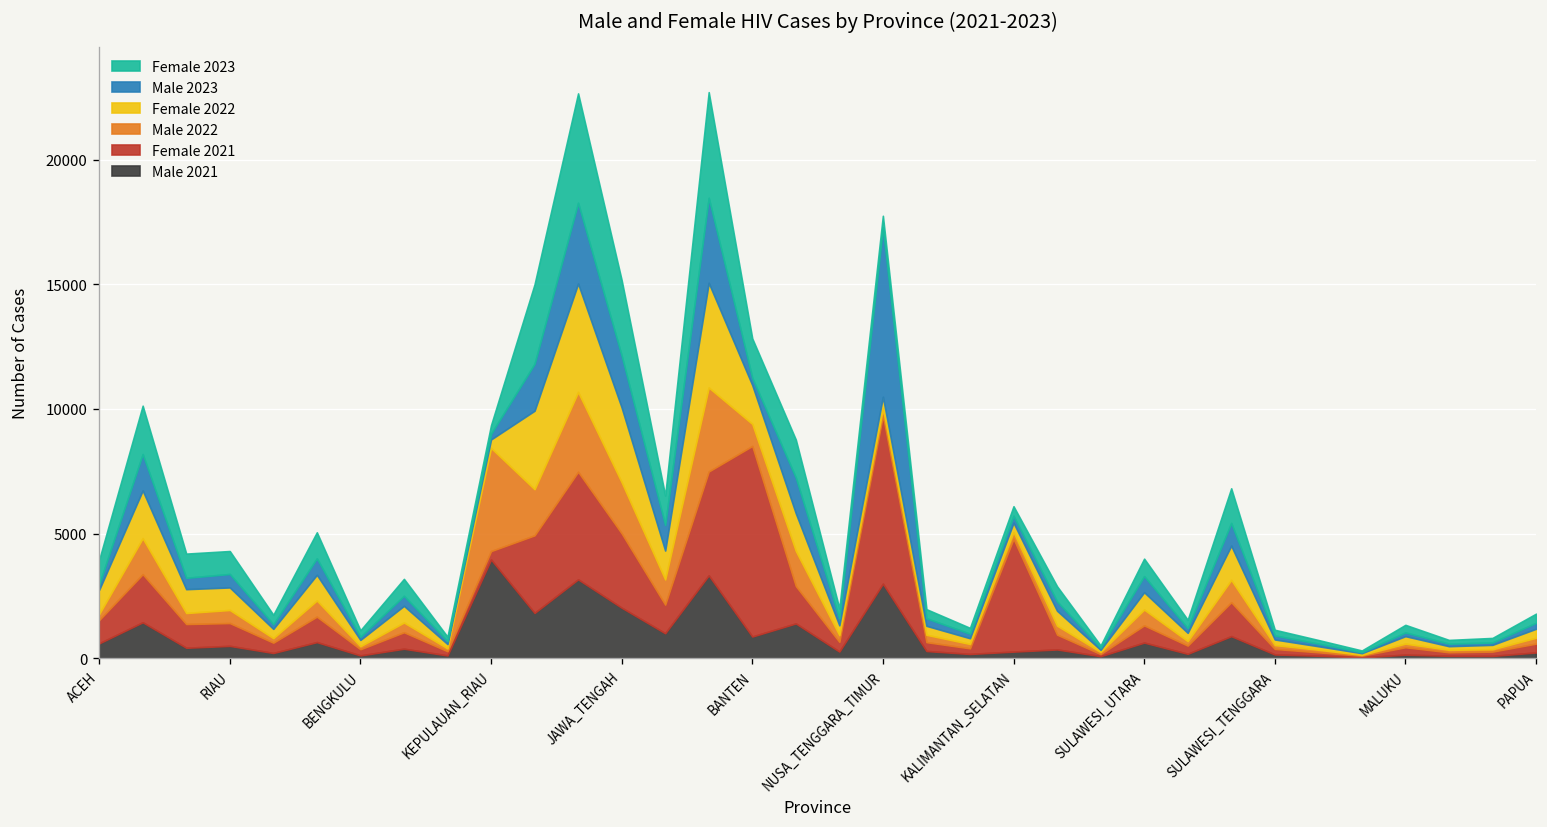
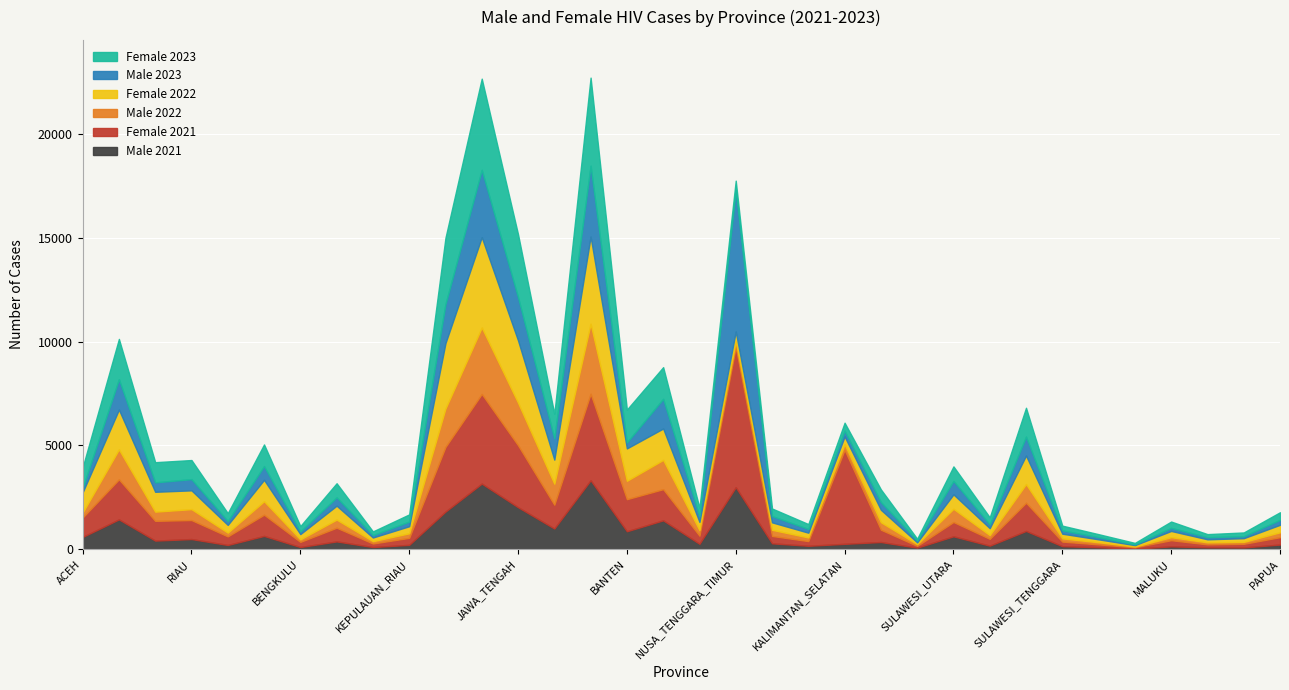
  {
    "Male 2021": {
      "ACEH": 600,
      "RIAU": 500,
-     "KEPULAUAN_RIAU": 4000,
+     "KEPULAUAN_RIAU": 200,
      "JAWA_TENGAH": 2000,
      "BANTEN": 900,
      "NUSA_TENGGARA_TIMUR": 3000,
      "KALIMANTAN_SELATAN": 300,
      "SULAWESI_UTARA": 600,
      "SULAWESI_TENGGARA": 200,
      "MALUKU": 100,
      "PAPUA": 200
    },
    "Female 2021": {
      "ACEH": 900,
      "RIAU": 900,
      "KEPULAUAN_RIAU": 300,
      "JAWA_TENGAH": 3000,
-     "BANTEN": 7600,
+     "BANTEN": 1500,
      "NUSA_TENGGARA_TIMUR": 6800,
      "KALIMANTAN_SELATAN": 4500,
      "SULAWESI_UTARA": 700,
      "SULAWESI_TENGGARA": 200,
      "MALUKU": 300,
      "PAPUA": 400
    },
    "Male 2022": {
      "ACEH": 200,
      "RIAU": 500,
-     "KEPULAUAN_RIAU": 4100,
+     "KEPULAUAN_RIAU": 200,
      "JAWA_TENGAH": 2100,
      "BANTEN": 900,
      "NUSA_TENGGARA_TIMUR": 300,
      "KALIMANTAN_SELATAN": 300,
      "SULAWESI_UTARA": 600,
      "SULAWESI_TENGGARA": 200,
      "MALUKU": 100,
      "PAPUA": 200
    },
    "Female 2022": {
      "ACEH": 1000,
      "RIAU": 900,
      "BENGKULU": 300,
      "KEPULAUAN_RIAU": 300,
      "JAWA_TENGAH": 3000,
      "BANTEN": 1600,
      "NUSA_TENGGARA_TIMUR": 500,
      "KALIMANTAN_SELATAN": 400,
      "SULAWESI_UTARA": 700,
      "SULAWESI_TENGGARA": 200,
      "MALUKU": 300,
      "PAPUA": 400
    },
    "Male 2023": {
      "ACEH": 200,
      "RIAU": 500,
      "BENGKULU": 100,
      "KEPULAUAN_RIAU": 200,
      "JAWA_TENGAH": 2100,
      "BANTEN": 300,
      "NUSA_TENGGARA_TIMUR": 6800,
      "KALIMANTAN_SELATAN": 300,
      "SULAWESI_UTARA": 600,
      "SULAWESI_TENGGARA": 200,
      "MALUKU": 100,
      "PAPUA": 200
    },
    "Female 2023": {
      "ACEH": 1000,
      "RIAU": 900,
      "BENGKULU": 300,
      "KEPULAUAN_RIAU": 300,
      "JAWA_TENGAH": 3000,
      "BANTEN": 1600,
      "NUSA_TENGGARA_TIMUR": 500,
      "KALIMANTAN_SELATAN": 400,
      "SULAWESI_UTARA": 700,
      "SULAWESI_TENGGARA": 200,
      "MALUKU": 300,
      "PAPUA": 400
    }
  }
